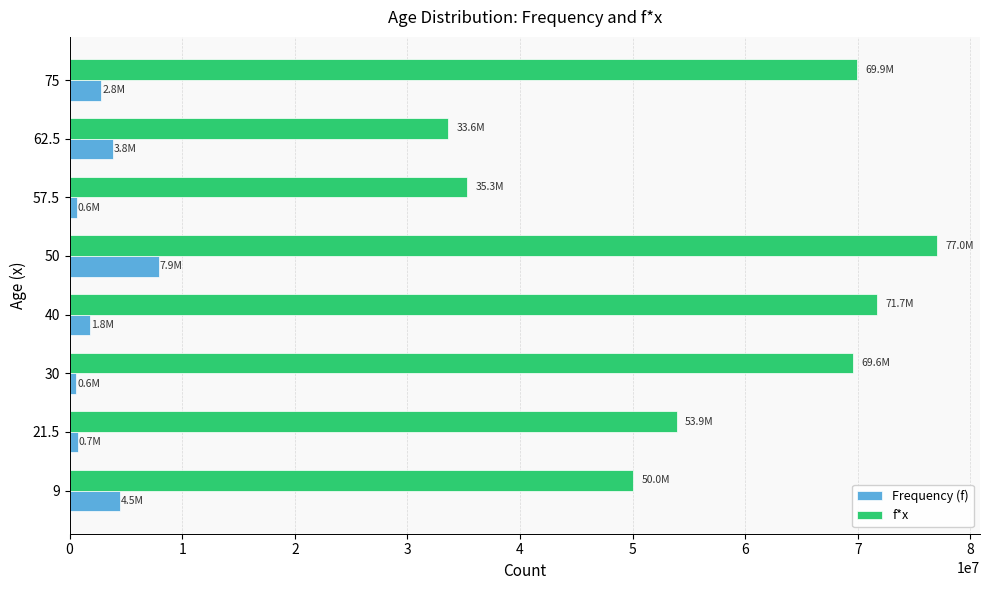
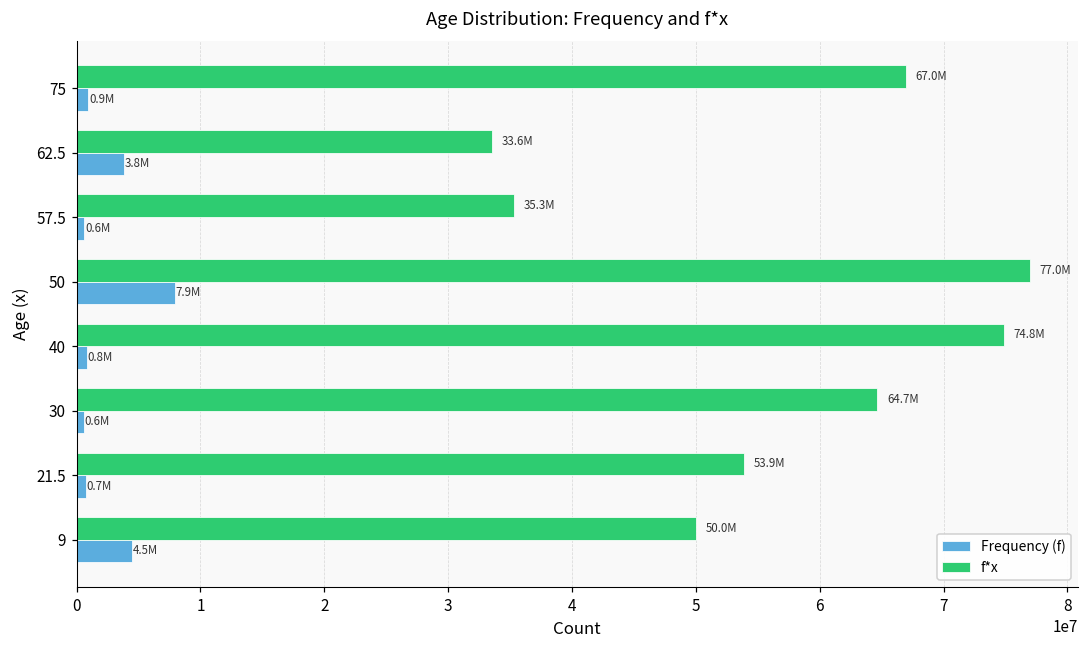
  {
    "Frequency (f)": {
-     "75": "2.8M",
+     "75": "0.9M",
      "62.5": "3.8M",
      "57.5": "0.6M",
      "50": "7.9M",
-     "40": "1.8M",
+     "40": "0.8M",
      "30": "0.6M",
      "21.5": "0.7M",
      "9": "4.5M"
    },
    "f*x": {
-     "75": "69.9M",
+     "75": "67.0M",
      "62.5": "33.6M",
      "57.5": "35.3M",
      "50": "77.0M",
-     "40": "71.7M",
-     "30": "69.6M",
+     "40": "74.8M",
+     "30": "64.7M",
      "21.5": "53.9M",
      "9": "50.0M"
    }
  }
